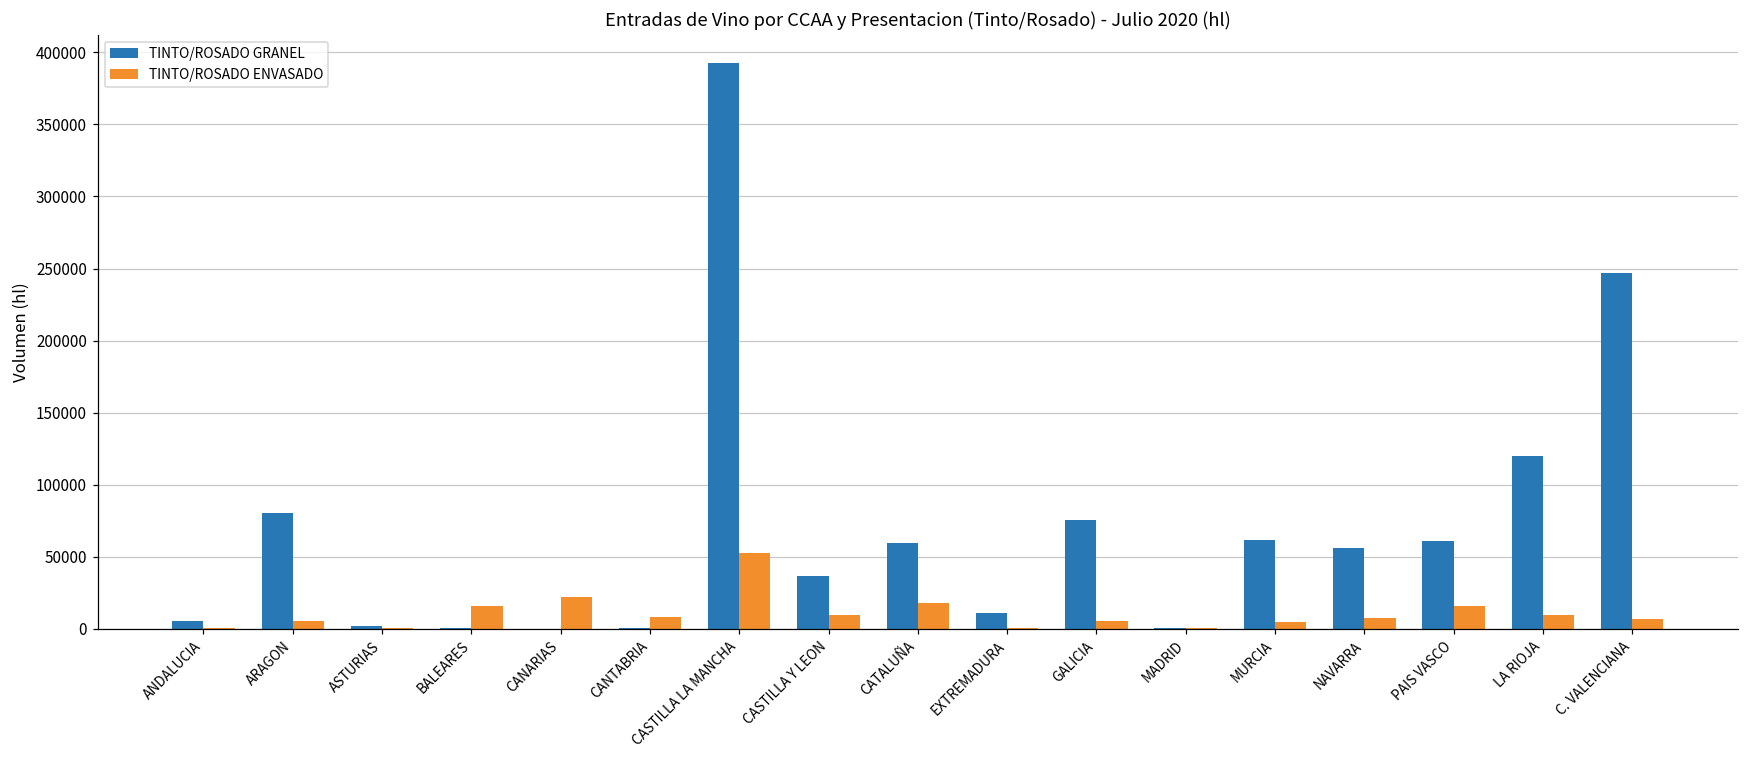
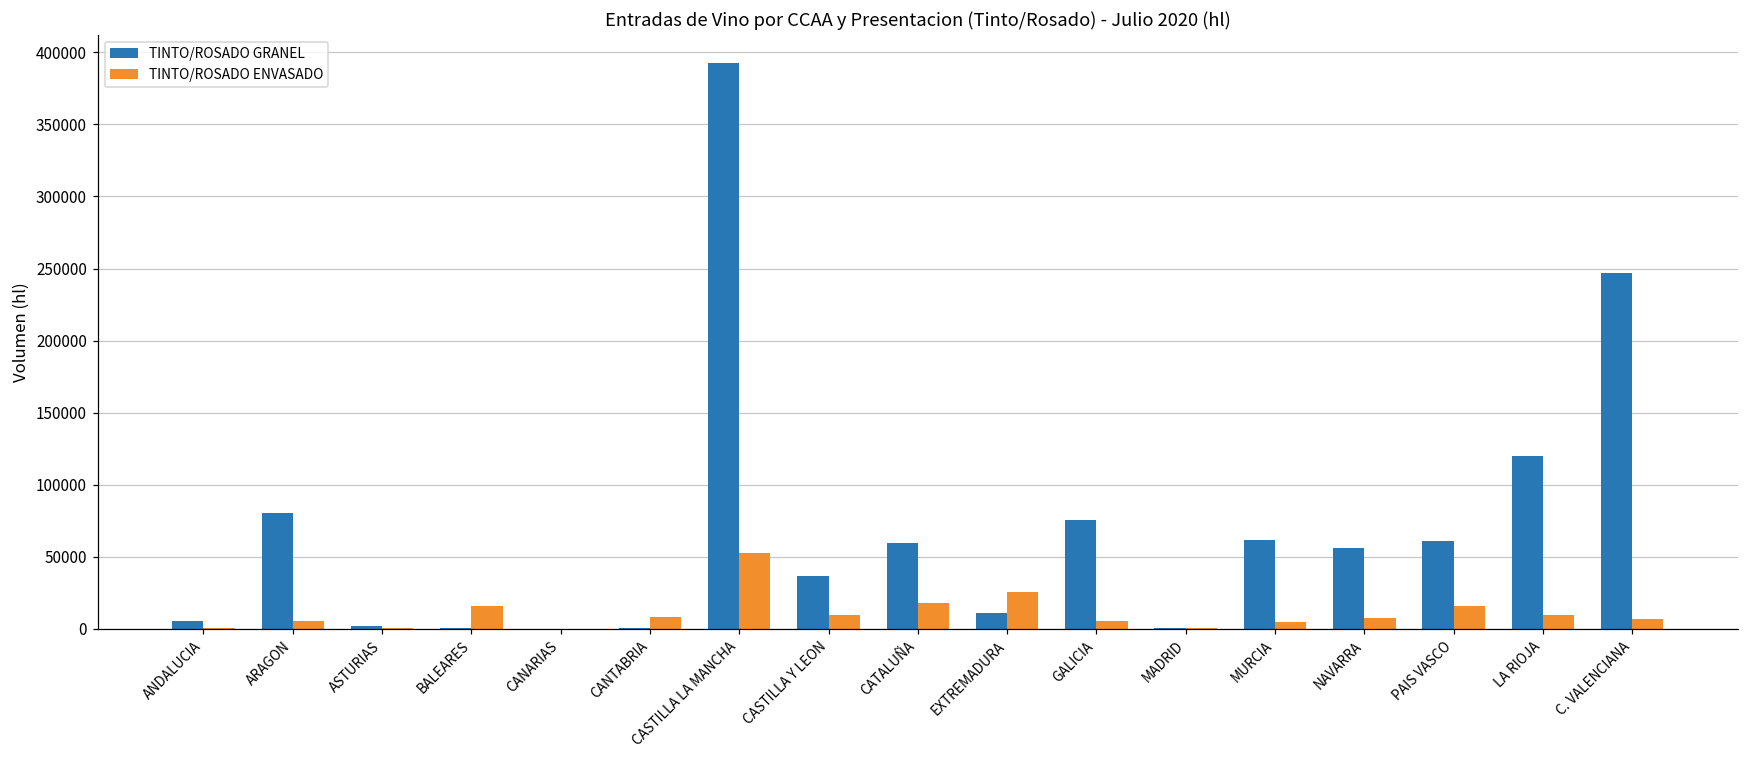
  {
    "TINTO/ROSADO GRANEL": {
      "ANDALUCIA": 6000,
      "ARAGON": 81000,
      "CASTILLA LA MANCHA": 393000,
      "CASTILLA Y LEON": 37000,
      "CATALUÑA": 59000,
      "EXTREMADURA": 11000,
      "GALICIA": 76000,
      "MURCIA": 62000,
      "NAVARRA": 56000,
      "PAIS VASCO": 61000,
      "LA RIOJA": 120000,
      "C. VALENCIANA": 247000
    },
    "TINTO/ROSADO ENVASADO": {
      "ARAGON": 5000,
      "BALEARES": 16000,
-     "CANARIAS": 22000,
+     "CANARIAS": 0,
      "CANTABRIA": 8000,
      "CASTILLA LA MANCHA": 52000,
      "CASTILLA Y LEON": 9000,
      "CATALUÑA": 18000,
-     "EXTREMADURA": 1000,
+     "EXTREMADURA": 25000,
      "GALICIA": 5000,
      "MURCIA": 5000,
      "NAVARRA": 7000,
      "PAIS VASCO": 16000,
      "LA RIOJA": 10000,
      "C. VALENCIANA": 7000
    }
  }
